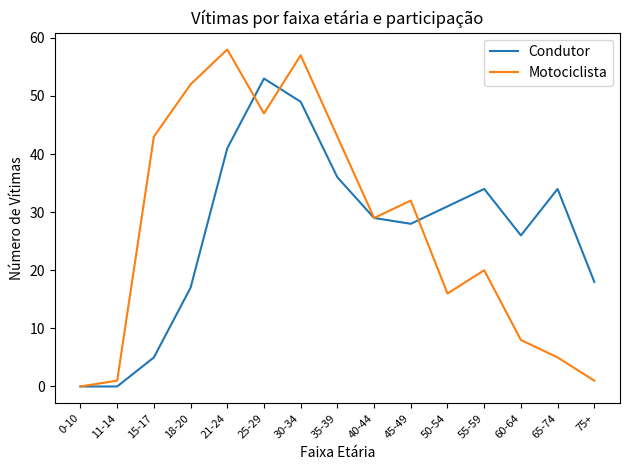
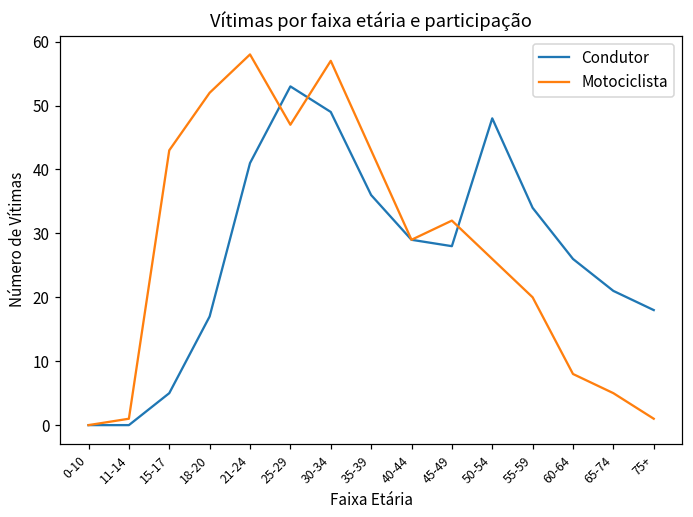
  {
    "Condutor": {
      "11-14": 0,
      "15-17": 5,
      "18-20": 17,
      "21-24": 41,
      "25-29": 53,
      "30-34": 49,
      "35-39": 36,
      "45-49": 28,
-     "50-54": 31,
+     "50-54": 48,
      "55-59": 34,
      "60-64": 26,
-     "65-74": 34,
+     "65-74": 21,
      "75+": 18
    },
    "Motociclista": {
      "11-14": 1,
      "15-17": 43,
      "18-20": 52,
      "21-24": 58,
      "25-29": 47,
      "30-34": 57,
      "35-39": 43,
      "45-49": 32,
-     "50-54": 16,
+     "50-54": 26,
      "55-59": 20,
      "60-64": 8,
      "65-74": 5,
      "75+": 1
    }
  }
